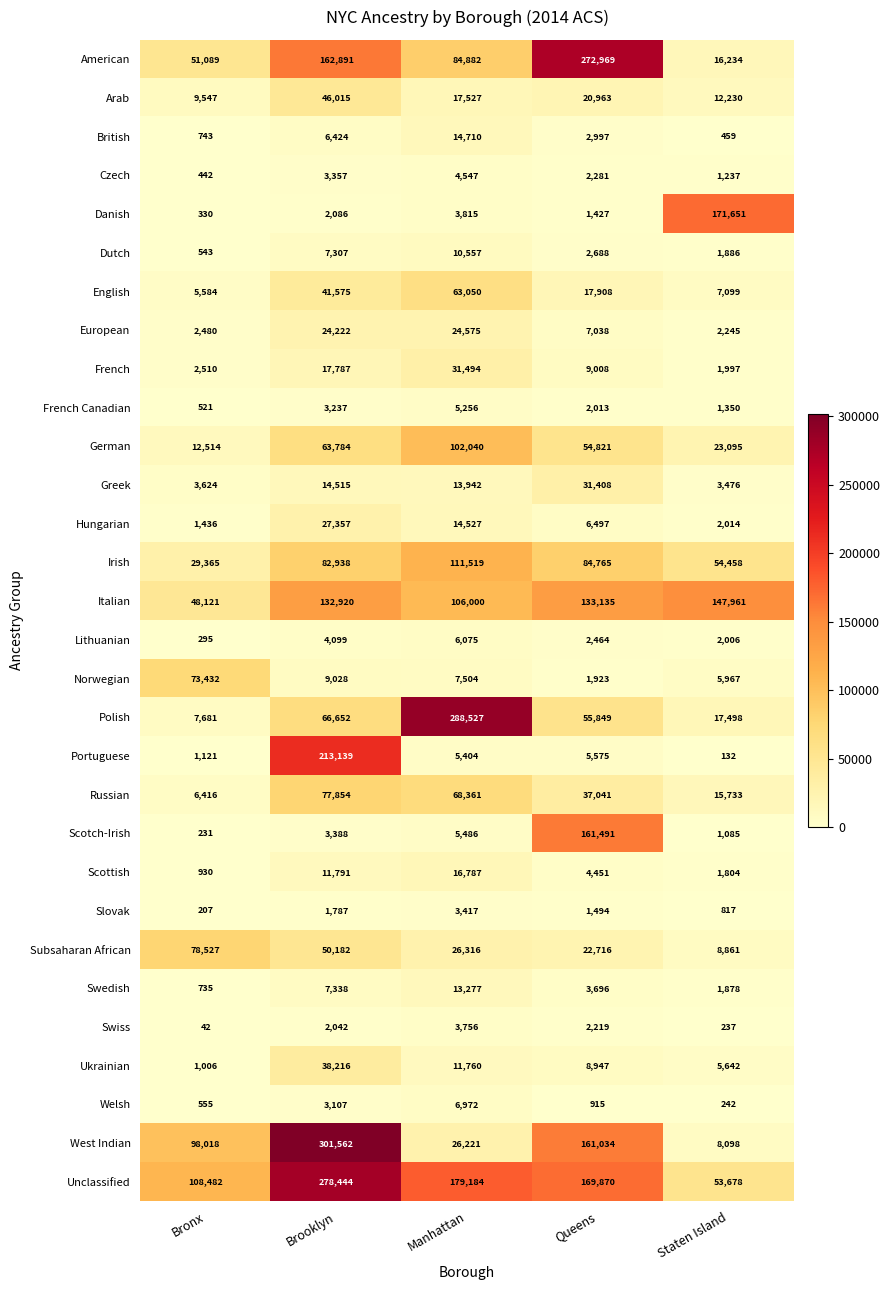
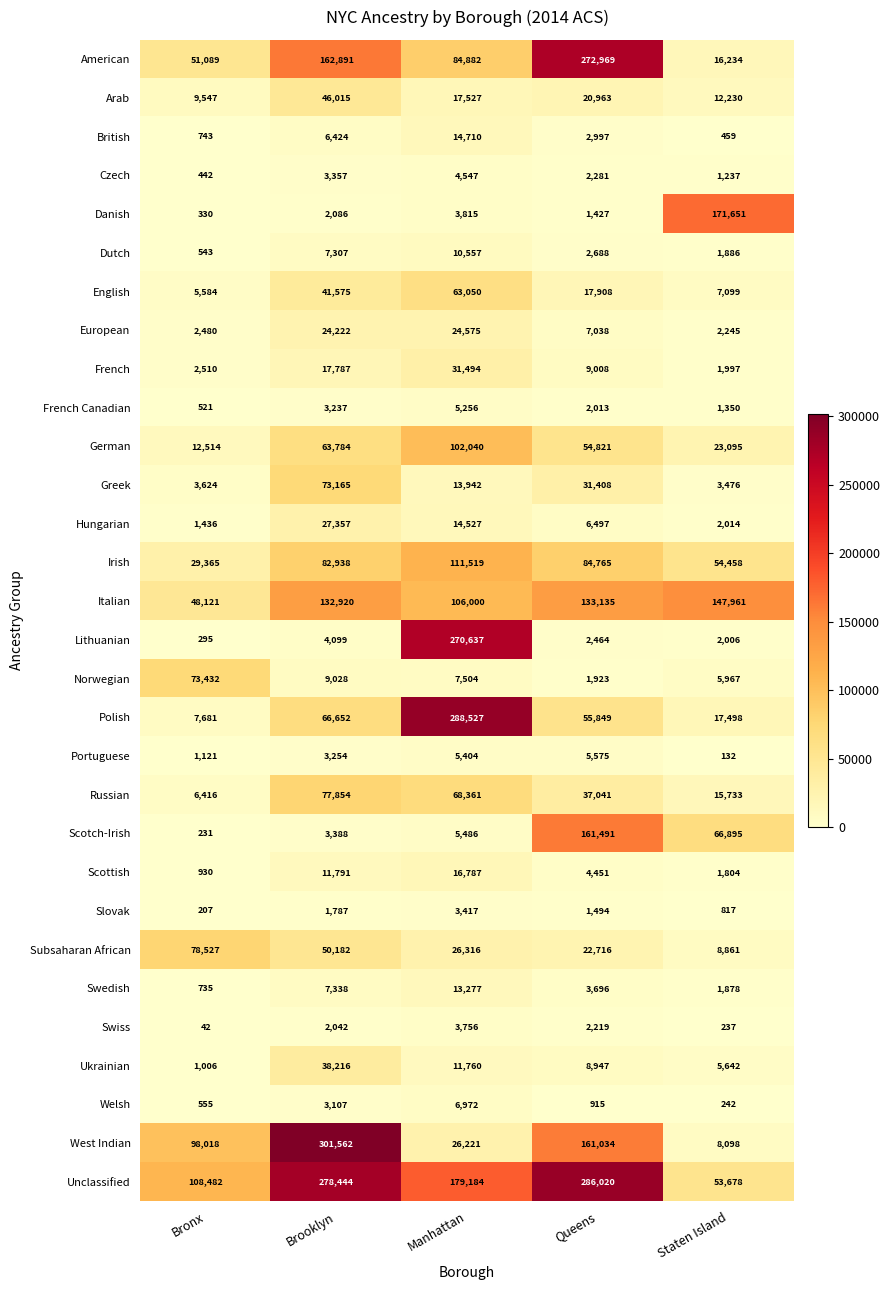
  {
    "American": {
      "Bronx": "51,089",
      "Brooklyn": "162,891",
      "Manhattan": "84,882",
      "Queens": "272,969",
      "Staten Island": "16,234"
    },
    "Arab": {
      "Bronx": "9,547",
      "Brooklyn": "46,015",
      "Manhattan": "17,527",
      "Queens": "20,963",
      "Staten Island": "12,230"
    },
    "British": {
      "Bronx": "743",
      "Brooklyn": "6,424",
      "Manhattan": "14,710",
      "Queens": "2,997",
      "Staten Island": "459"
    },
    "Czech": {
      "Bronx": "442",
      "Brooklyn": "3,357",
      "Manhattan": "4,547",
      "Queens": "2,281",
      "Staten Island": "1,237"
    },
    "Danish": {
      "Bronx": "330",
      "Brooklyn": "2,086",
      "Manhattan": "3,815",
      "Queens": "1,427",
      "Staten Island": "171,651"
    },
    "Dutch": {
      "Bronx": "543",
      "Brooklyn": "7,307",
      "Manhattan": "10,557",
      "Queens": "2,688",
      "Staten Island": "1,886"
    },
    "English": {
      "Bronx": "5,584",
      "Brooklyn": "41,575",
      "Manhattan": "63,050",
      "Queens": "17,908",
      "Staten Island": "7,099"
    },
    "European": {
      "Bronx": "2,480",
      "Brooklyn": "24,222",
      "Manhattan": "24,575",
      "Queens": "7,038",
      "Staten Island": "2,245"
    },
    "French": {
      "Bronx": "2,510",
      "Brooklyn": "17,787",
      "Manhattan": "31,494",
      "Queens": "9,008",
      "Staten Island": "1,997"
    },
    "French Canadian": {
      "Bronx": "521",
      "Brooklyn": "3,237",
      "Manhattan": "5,256",
      "Queens": "2,013",
      "Staten Island": "1,350"
    },
    "German": {
      "Bronx": "12,514",
      "Brooklyn": "63,784",
      "Manhattan": "102,040",
      "Queens": "54,821",
      "Staten Island": "23,095"
    },
    "Greek": {
      "Bronx": "3,624",
-     "Brooklyn": "14,515",
+     "Brooklyn": "73,165",
      "Manhattan": "13,942",
      "Queens": "31,408",
      "Staten Island": "3,476"
    },
    "Hungarian": {
      "Bronx": "1,436",
      "Brooklyn": "27,357",
      "Manhattan": "14,527",
      "Queens": "6,497",
      "Staten Island": "2,014"
    },
    "Irish": {
      "Bronx": "29,365",
      "Brooklyn": "82,938",
      "Manhattan": "111,519",
      "Queens": "84,765",
      "Staten Island": "54,458"
    },
    "Italian": {
      "Bronx": "48,121",
      "Brooklyn": "132,920",
      "Manhattan": "106,000",
      "Queens": "133,135",
      "Staten Island": "147,961"
    },
    "Lithuanian": {
      "Bronx": "295",
      "Brooklyn": "4,099",
-     "Manhattan": "6,075",
+     "Manhattan": "270,637",
      "Queens": "2,464",
      "Staten Island": "2,006"
    },
    "Norwegian": {
      "Bronx": "73,432",
      "Brooklyn": "9,028",
      "Manhattan": "7,504",
      "Queens": "1,923",
      "Staten Island": "5,967"
    },
    "Polish": {
      "Bronx": "7,681",
      "Brooklyn": "66,652",
      "Manhattan": "288,527",
      "Queens": "55,849",
      "Staten Island": "17,498"
    },
    "Portuguese": {
      "Bronx": "1,121",
-     "Brooklyn": "213,139",
+     "Brooklyn": "3,254",
      "Manhattan": "5,404",
      "Queens": "5,575",
      "Staten Island": "132"
    },
    "Russian": {
      "Bronx": "6,416",
      "Brooklyn": "77,854",
      "Manhattan": "68,361",
      "Queens": "37,041",
      "Staten Island": "15,733"
    },
    "Scotch-Irish": {
      "Bronx": "231",
      "Brooklyn": "3,388",
      "Manhattan": "5,486",
      "Queens": "161,491",
-     "Staten Island": "1,085"
+     "Staten Island": "66,895"
    },
    "Scottish": {
      "Bronx": "930",
      "Brooklyn": "11,791",
      "Manhattan": "16,787",
      "Queens": "4,451",
      "Staten Island": "1,804"
    },
    "Slovak": {
      "Bronx": "207",
      "Brooklyn": "1,787",
      "Manhattan": "3,417",
      "Queens": "1,494",
      "Staten Island": "817"
    },
    "Subsaharan African": {
      "Bronx": "78,527",
      "Brooklyn": "50,182",
      "Manhattan": "26,316",
      "Queens": "22,716",
      "Staten Island": "8,861"
    },
    "Swedish": {
      "Bronx": "735",
      "Brooklyn": "7,338",
      "Manhattan": "13,277",
      "Queens": "3,696",
      "Staten Island": "1,878"
    },
    "Swiss": {
      "Bronx": "42",
      "Brooklyn": "2,042",
      "Manhattan": "3,756",
      "Queens": "2,219",
      "Staten Island": "237"
    },
    "Ukrainian": {
      "Bronx": "1,006",
      "Brooklyn": "38,216",
      "Manhattan": "11,760",
      "Queens": "8,947",
      "Staten Island": "5,642"
    },
    "Welsh": {
      "Bronx": "555",
      "Brooklyn": "3,107",
      "Manhattan": "6,972",
      "Queens": "915",
      "Staten Island": "242"
    },
    "West Indian": {
      "Bronx": "98,018",
      "Brooklyn": "301,562",
      "Manhattan": "26,221",
      "Queens": "161,034",
      "Staten Island": "8,098"
    },
    "Unclassified": {
      "Bronx": "108,482",
      "Brooklyn": "278,444",
      "Manhattan": "179,184",
-     "Queens": "169,870",
+     "Queens": "286,020",
      "Staten Island": "53,678"
    }
  }
